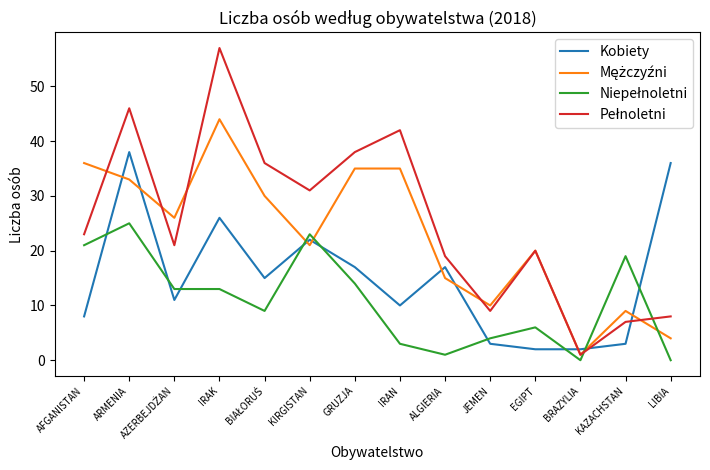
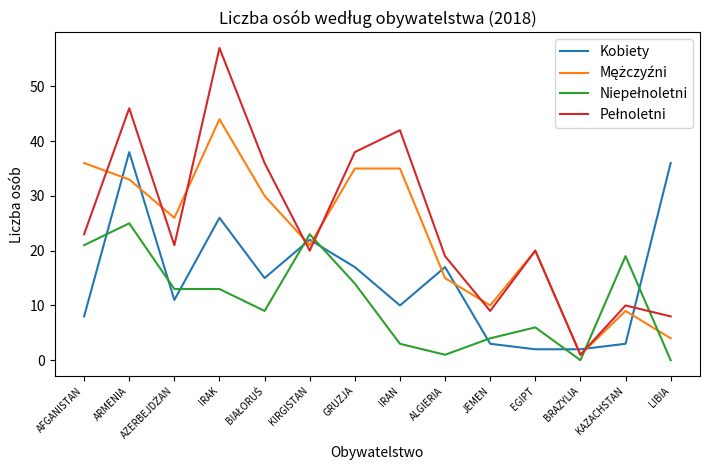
  {
    "Kobiety": {
      "AFGANISTAN": 8,
      "ARMENIA": 38,
      "AZERBEJDŻAN": 11,
      "IRAK": 26,
      "BIAŁORUŚ": 15,
      "KIRGISTAN": 22,
      "GRUZJA": 17,
      "IRAN": 10,
      "ALGIERIA": 17,
      "JEMEN": 3,
      "EGIPT": 2,
      "BRAZYLIA": 2,
      "KAZACHSTAN": 3,
      "LIBIA": 36
    },
    "Mężczyźni": {
      "AFGANISTAN": 36,
      "ARMENIA": 33,
      "AZERBEJDŻAN": 26,
      "IRAK": 44,
      "BIAŁORUŚ": 30,
      "KIRGISTAN": 21,
      "GRUZJA": 35,
      "IRAN": 35,
      "ALGIERIA": 15,
      "JEMEN": 10,
      "KAZACHSTAN": 9,
      "LIBIA": 4
    },
    "Niepełnoletni": {
      "AFGANISTAN": 21,
      "ARMENIA": 25,
      "AZERBEJDŻAN": 13,
      "IRAK": 13,
      "BIAŁORUŚ": 9,
      "KIRGISTAN": 23,
      "GRUZJA": 14,
      "IRAN": 3,
      "ALGIERIA": 1,
      "JEMEN": 4,
      "EGIPT": 6,
      "BRAZYLIA": 0,
      "KAZACHSTAN": 19,
      "LIBIA": 0
    },
    "Pełnoletni": {
      "AFGANISTAN": 23,
      "ARMENIA": 46,
      "AZERBEJDŻAN": 21,
      "IRAK": 57,
      "BIAŁORUŚ": 36,
-     "KIRGISTAN": 31,
+     "KIRGISTAN": 20,
      "GRUZJA": 38,
      "IRAN": 42,
      "ALGIERIA": 19,
      "JEMEN": 9,
-     "KAZACHSTAN": 7,
+     "KAZACHSTAN": 10,
      "LIBIA": 8
    }
  }
